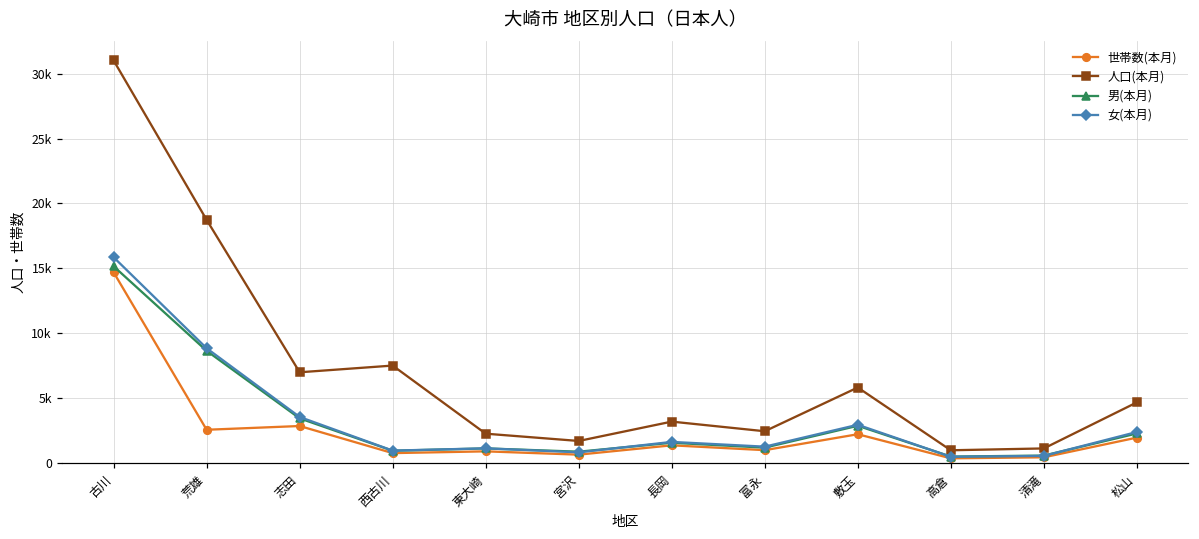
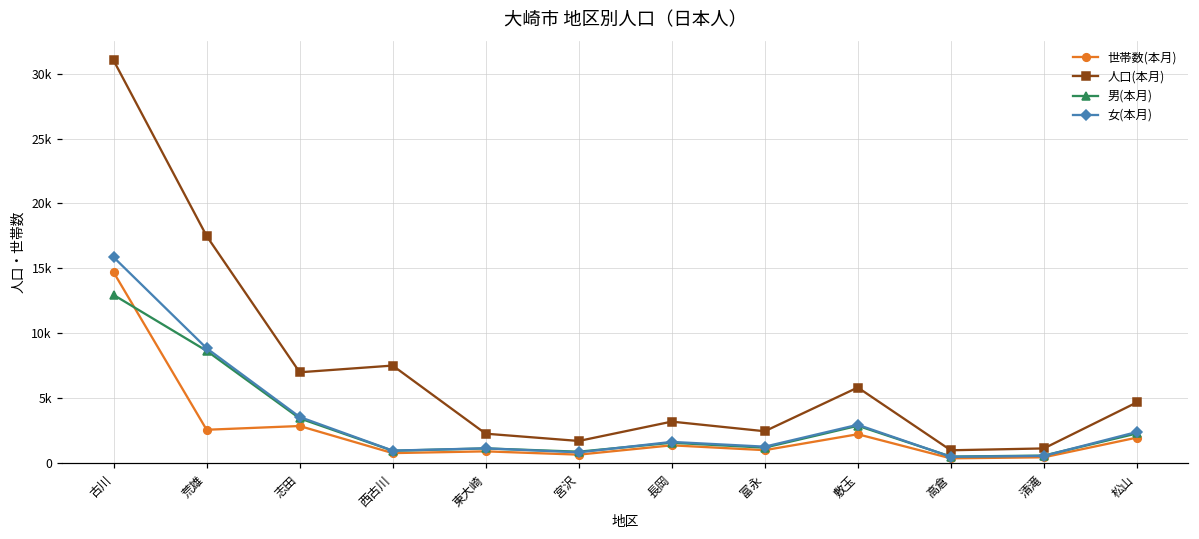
  {
    "世帯数(本月)": {
      "古川": 14700,
      "荒雄": 2600,
      "志田": 2900,
      "東大崎": 900,
      "敷玉": 2200,
      "松山": 2000
    },
    "人口(本月)": {
      "古川": 31000,
-     "荒雄": 18700,
+     "荒雄": 17500,
      "志田": 7000,
      "西古川": 7500,
      "東大崎": 2300,
      "宮沢": 1700,
      "長岡": 3200,
      "富永": 2500,
      "敷玉": 5800,
      "高倉": 1000,
      "清滝": 1100,
      "松山": 4700
    },
    "男(本月)": {
-     "古川": 15200
+     "古川": 13000
    },
    "女(本月)": {
      "古川": 15900
    }
  }
